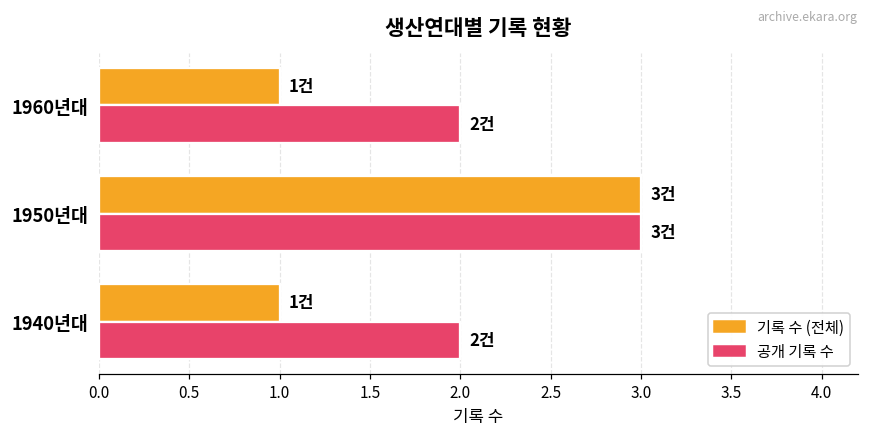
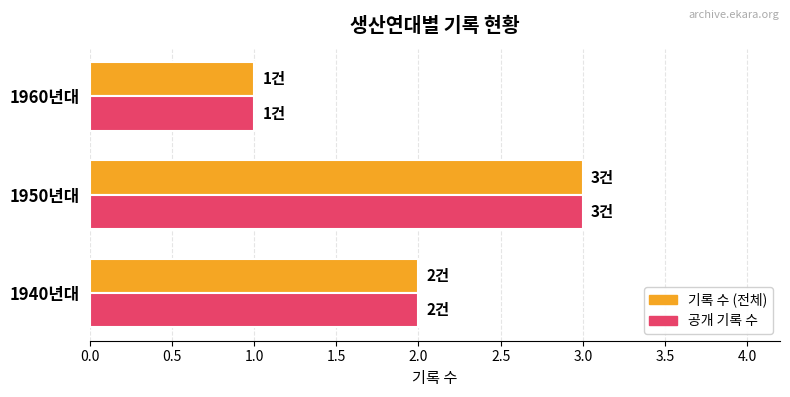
  {
    "기록 수 (전체)": {
      "1960년대": "1건",
      "1950년대": "3건",
-     "1940년대": "1건"
+     "1940년대": "2건"
    },
    "공개 기록 수": {
-     "1960년대": "2건",
+     "1960년대": "1건",
      "1950년대": "3건",
      "1940년대": "2건"
    }
  }
